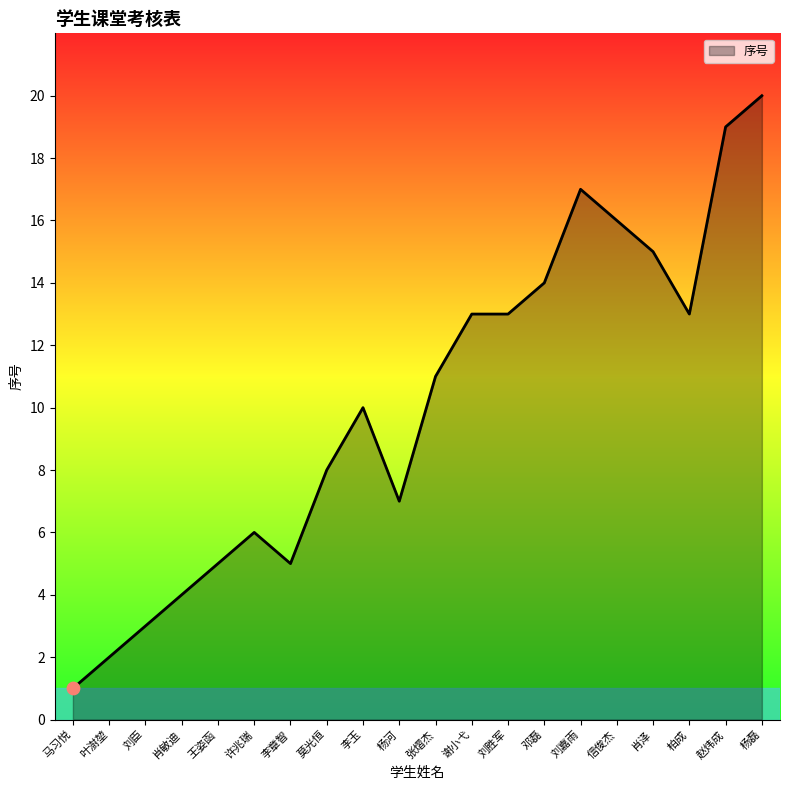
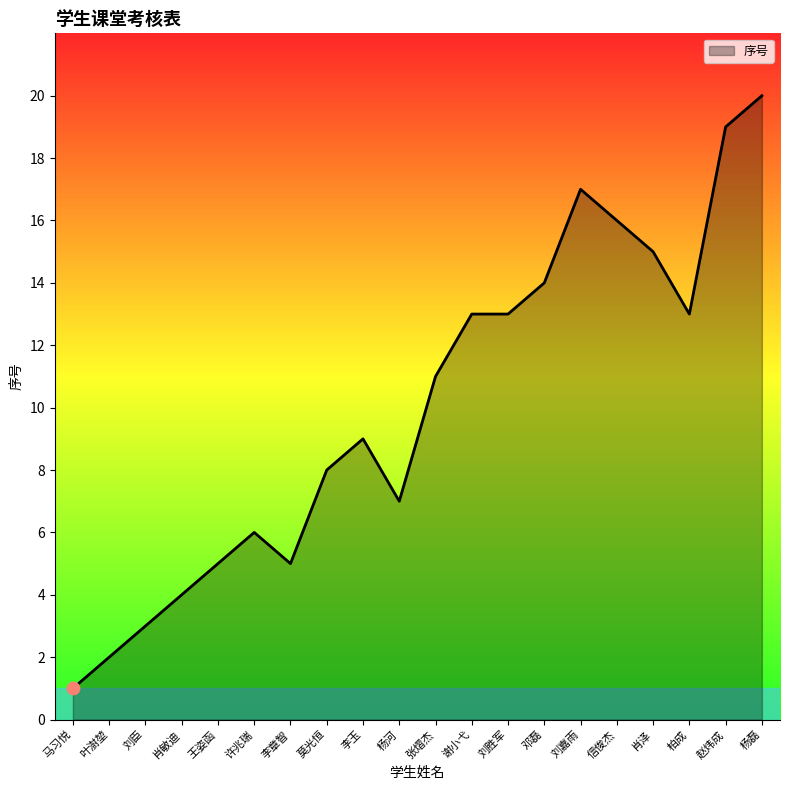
  {
    "序号": {
      "叶澍堃": 2,
      "刘臣": 3,
      "肖敏迪": 4,
      "王姿函": 5,
      "许兆瑞": 6,
      "李章智": 5,
      "莫光恒": 8,
-     "李玉": 10,
+     "李玉": 9,
      "杨河": 7,
      "张熠杰": 11,
      "谢小弋": 13,
      "刘胜军": 13,
      "邓磊": 14,
      "刘嘉雨": 17,
      "信俊杰": 16,
      "肖泽": 15,
      "柏成": 13,
      "赵炜成": 19,
      "杨磊": 20
    }
  }
